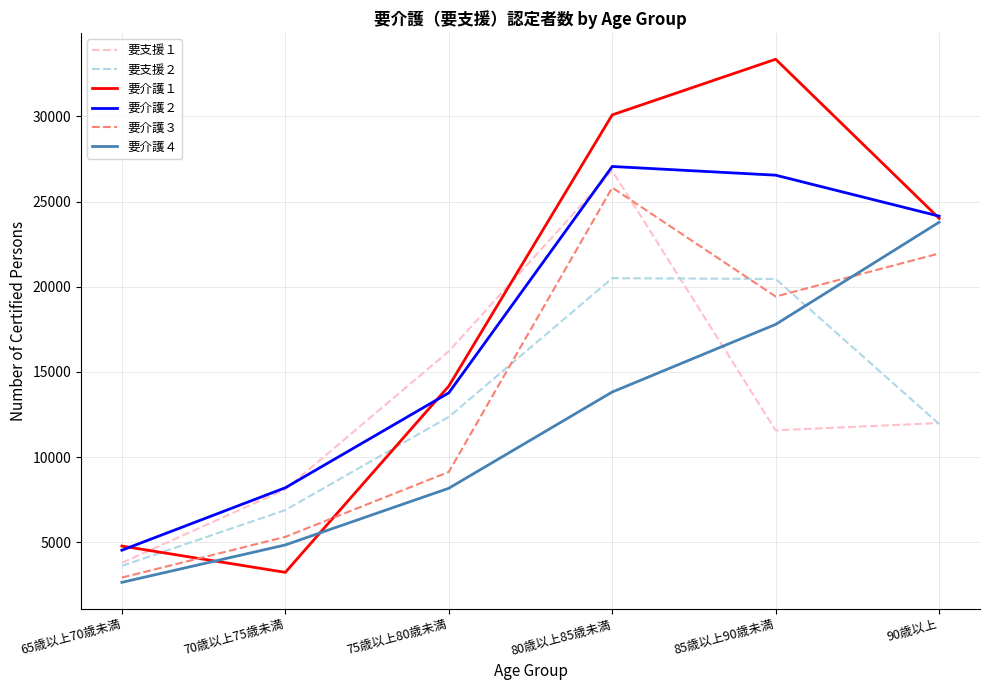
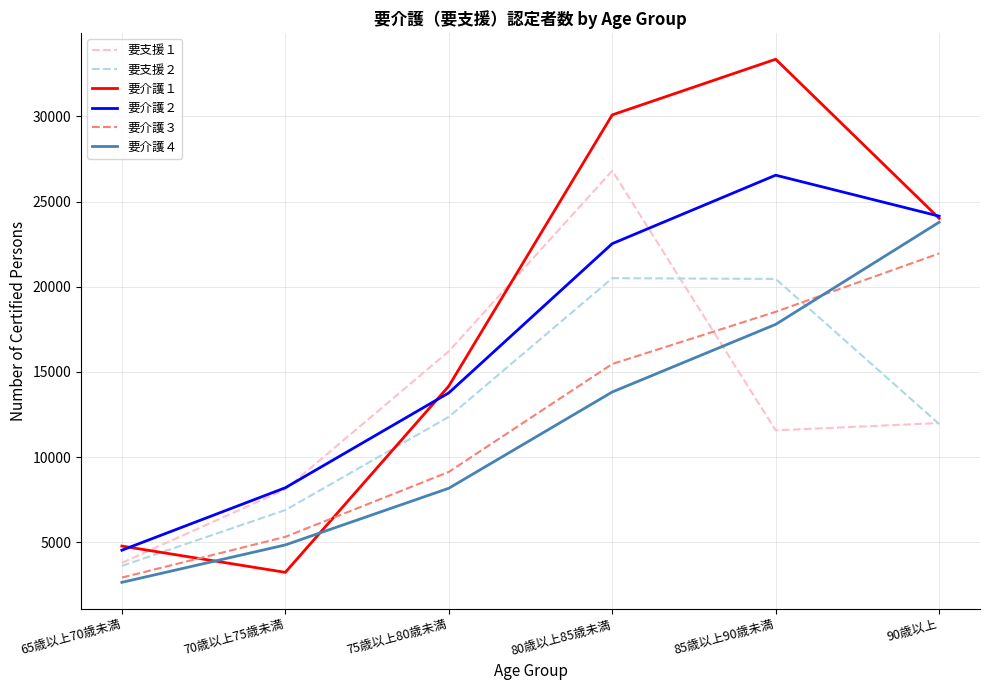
  {
    "要支援１": {
      "65歳以上70歳未満": 3800,
      "75歳以上80歳未満": 16200,
      "80歳以上85歳未満": 26800,
      "85歳以上90歳未満": 11600
    },
    "要支援２": {
      "65歳以上70歳未満": 3600,
      "70歳以上75歳未満": 6900,
      "75歳以上80歳未満": 12400,
      "80歳以上85歳未満": 20500,
      "85歳以上90歳未満": 20500
    },
    "要介護１": {
      "65歳以上70歳未満": 4800,
      "70歳以上75歳未満": 3200,
      "75歳以上80歳未満": 14200,
      "80歳以上85歳未満": 30100,
      "85歳以上90歳未満": 33400
    },
    "要介護２": {
      "65歳以上70歳未満": 4500,
      "75歳以上80歳未満": 13800,
-     "80歳以上85歳未満": 27100,
+     "80歳以上85歳未満": 22500,
      "85歳以上90歳未満": 26600
    },
    "要介護３": {
      "65歳以上70歳未満": 2900,
      "70歳以上75歳未満": 5300,
      "75歳以上80歳未満": 9100,
-     "80歳以上85歳未満": 25800,
-     "85歳以上90歳未満": 19400,
+     "80歳以上85歳未満": 15500,
+     "85歳以上90歳未満": 18500,
      "90歳以上": 22000
    },
    "要介護４": {
      "65歳以上70歳未満": 2700,
      "70歳以上75歳未満": 4900,
      "75歳以上80歳未満": 8200,
      "80歳以上85歳未満": 13800,
      "85歳以上90歳未満": 17800,
      "90歳以上": 23800
    }
  }
